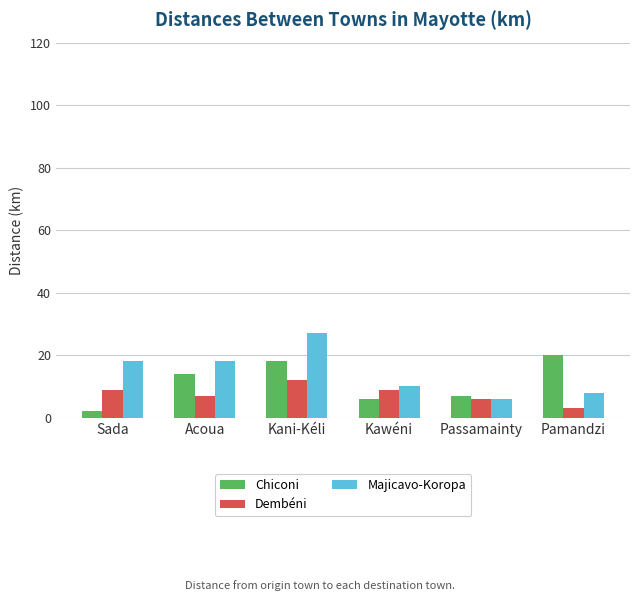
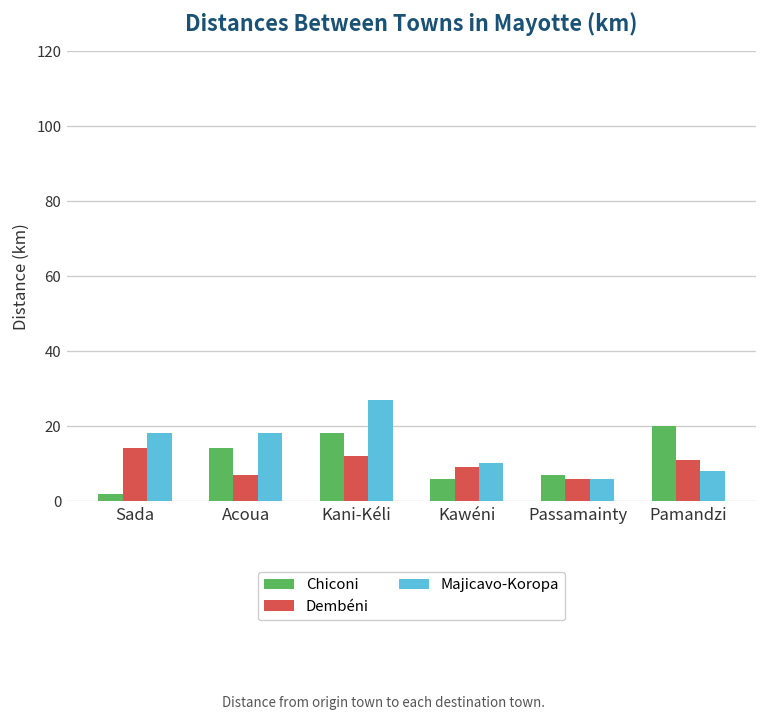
  {
    "Chiconi": {
      "Sada": 2,
      "Acoua": 14,
      "Kani-Kéli": 18,
      "Kawéni": 6,
      "Passamainty": 7,
      "Pamandzi": 20
    },
    "Dembéni": {
-     "Sada": 9,
+     "Sada": 14,
      "Acoua": 7,
      "Kani-Kéli": 12,
      "Kawéni": 9,
      "Passamainty": 6,
-     "Pamandzi": 3
+     "Pamandzi": 11
    },
    "Majicavo-Koropa": {
      "Sada": 18,
      "Acoua": 18,
      "Kani-Kéli": 27,
      "Kawéni": 10,
      "Passamainty": 6,
      "Pamandzi": 8
    }
  }
